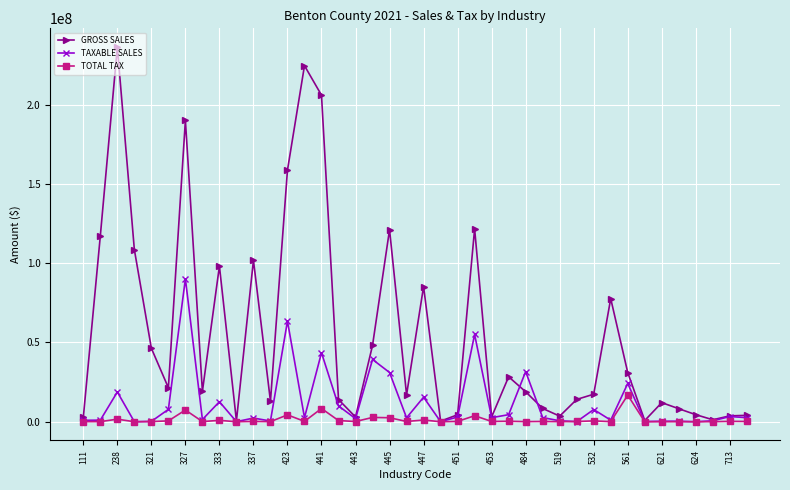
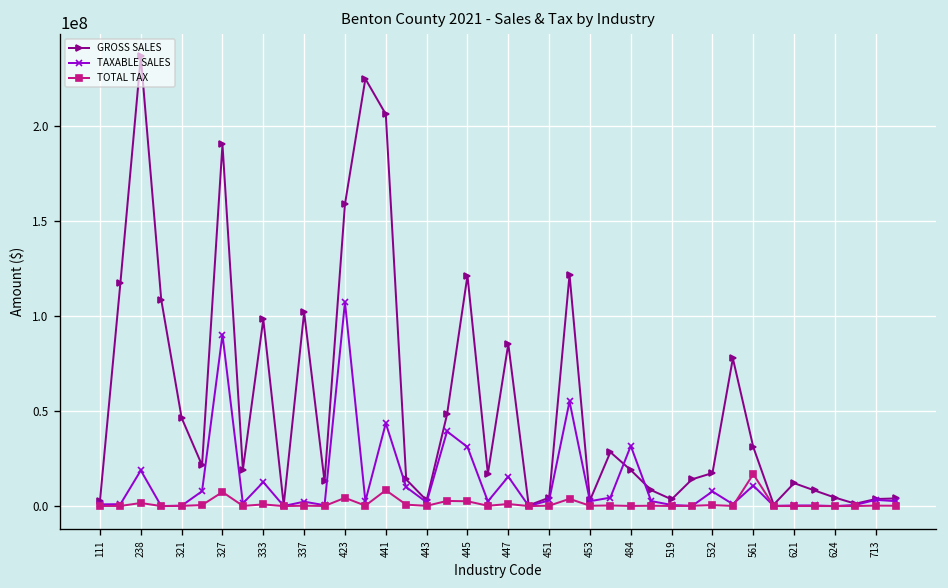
  {
    "GROSS SALES": {
      "111": 3000000,
      "321": 46000000,
      "327": 190000000,
      "333": 98000000,
      "337": 102000000,
      "423": 159000000,
      "441": 206000000,
      "445": 121000000,
      "447": 85000000,
      "484": 19000000,
      "519": 4000000,
      "532": 17000000,
      "561": 31000000,
      "621": 12000000,
      "624": 4000000
    },
    "TAXABLE SALES": {
      "238": 19000000,
      "327": 90000000,
      "333": 13000000,
      "337": 2000000,
-     "423": 63000000,
+     "423": 107000000,
      "441": 44000000,
      "445": 31000000,
      "447": 15000000,
      "484": 32000000,
      "532": 8000000,
-     "561": 24000000
+     "561": 11000000
    },
    "TOTAL TAX": {
      "238": 2000000,
      "327": 7000000,
      "333": 1000000,
      "337": 0,
      "423": 4000000,
      "441": 8000000,
      "443": 0,
      "445": 3000000,
      "447": 1000000,
      "451": 0,
      "453": 0,
      "484": 0,
      "532": 1000000,
      "561": 17000000,
      "713": 0
    }
  }
